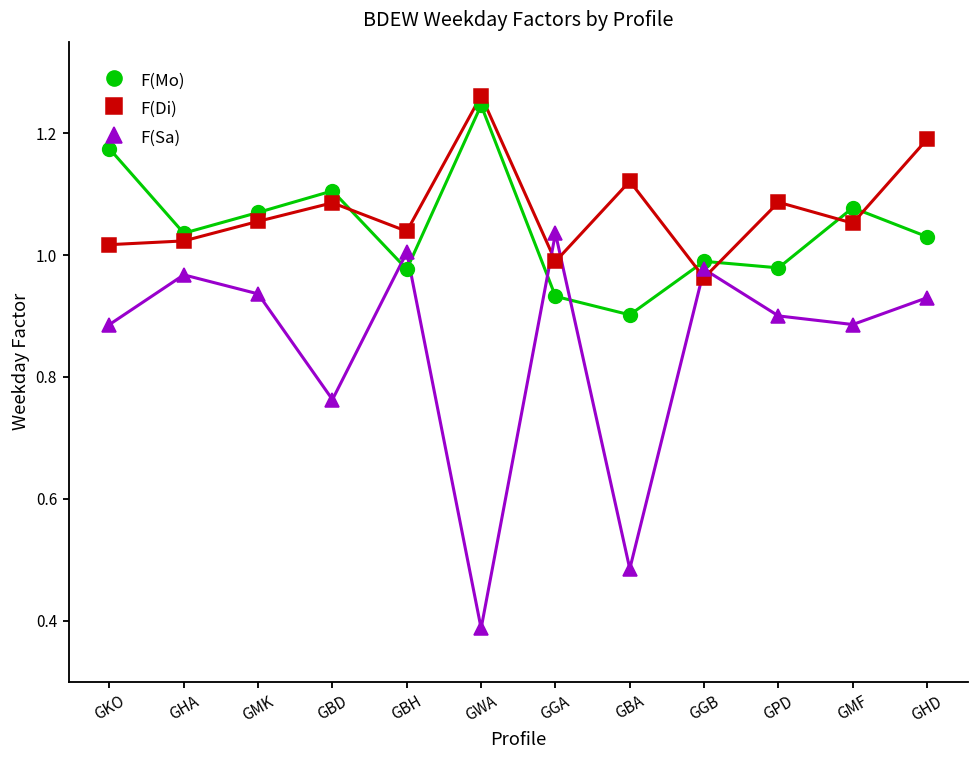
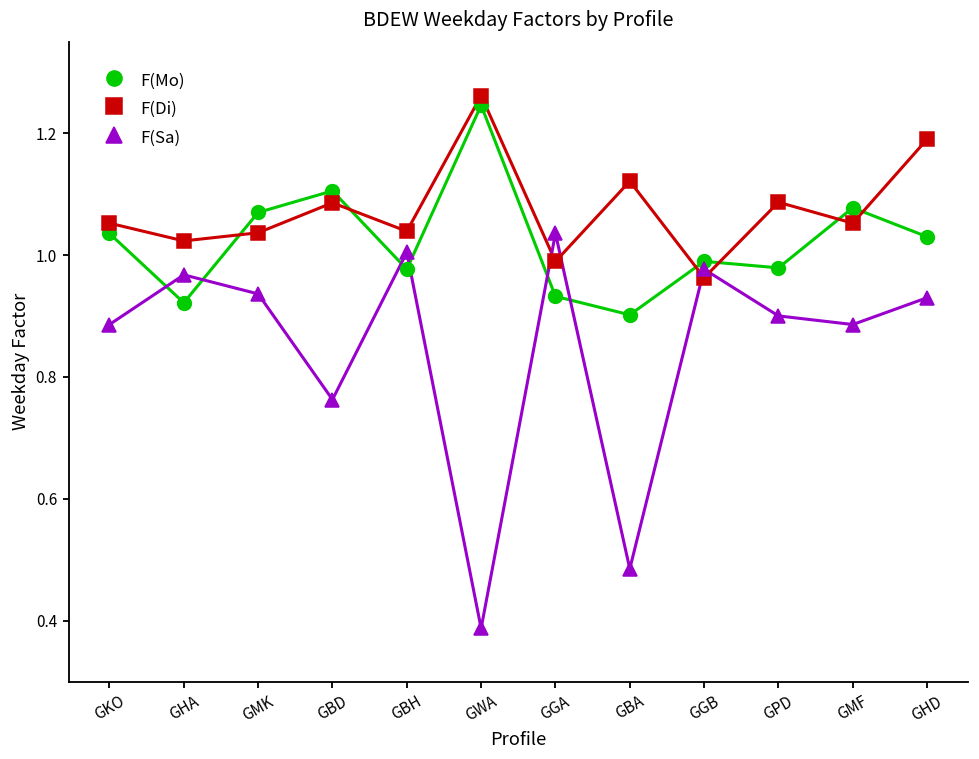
  {
    "F(Mo)": {
-     "GKO": 1.17,
-     "GHA": 1.04,
+     "GKO": 1.04,
+     "GHA": 0.92,
      "GMK": 1.07,
      "GBD": 1.11,
      "GBH": 0.98,
      "GWA": 1.25,
      "GGA": 0.93,
      "GBA": 0.90,
      "GGB": 0.99,
      "GPD": 0.98,
      "GMF": 1.08,
      "GHD": 1.03
    },
    "F(Di)": {
-     "GKO": 1.02,
+     "GKO": 1.05,
      "GHA": 1.02,
-     "GMK": 1.06,
+     "GMK": 1.04,
      "GBD": 1.09,
      "GBH": 1.04,
      "GWA": 1.26,
      "GGA": 0.99,
      "GBA": 1.12,
      "GGB": 0.96,
      "GPD": 1.09,
      "GMF": 1.05,
      "GHD": 1.19
    },
    "F(Sa)": {
      "GKO": 0.89,
      "GHA": 0.97,
      "GMK": 0.94,
      "GBD": 0.76,
      "GBH": 1.00,
      "GWA": 0.39,
      "GGA": 1.04,
      "GBA": 0.49,
      "GGB": 0.98,
      "GPD": 0.90,
      "GMF": 0.89,
      "GHD": 0.93
    }
  }
